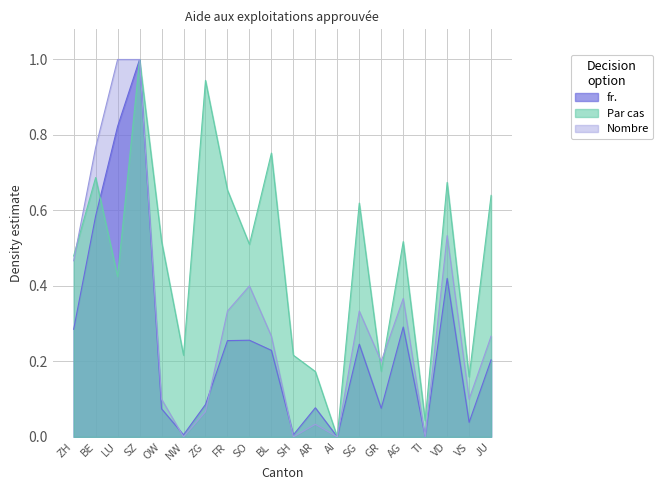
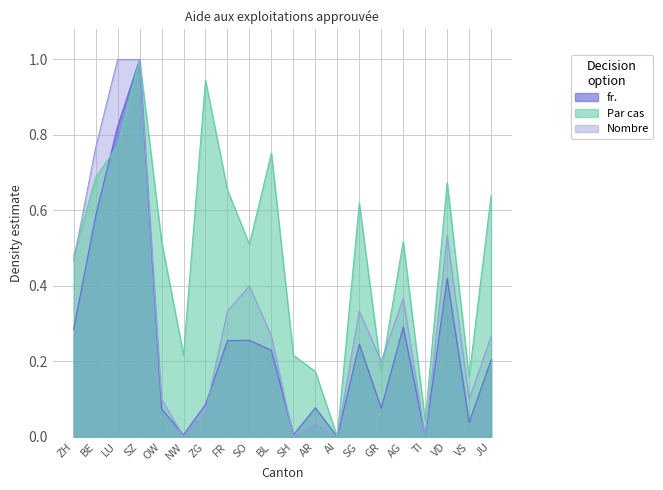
  {
    "fr.": {
      "ZH": 0.29,
      "BE": 0.59,
      "LU": 0.82,
      "OW": 0.07,
      "ZG": 0.09,
      "FR": 0.26,
      "SO": 0.26,
      "BL": 0.23,
      "AR": 0.08,
      "SG": 0.25,
      "GR": 0.08,
      "AG": 0.29,
      "VD": 0.42,
      "VS": 0.04,
      "JU": 0.20
    },
    "Par cas": {
      "ZH": 0.48,
      "BE": 0.69,
-     "LU": 0.42,
+     "LU": 0.77,
      "OW": 0.52,
      "NW": 0.22,
      "ZG": 0.94,
      "FR": 0.65,
      "SO": 0.51,
      "BL": 0.75,
      "SH": 0.22,
      "AR": 0.17,
      "SG": 0.62,
      "GR": 0.17,
      "AG": 0.52,
      "TI": 0.04,
      "VD": 0.67,
      "VS": 0.16,
      "JU": 0.64
    },
    "Nombre": {
      "ZH": 0.47,
      "BE": 0.77,
      "LU": 1.00,
      "OW": 0.10,
      "ZG": 0.07,
      "FR": 0.33,
      "SO": 0.40,
      "BL": 0.27,
      "AR": 0.03,
      "SG": 0.33,
      "GR": 0.20,
      "AG": 0.37,
      "VD": 0.53,
      "VS": 0.10,
      "JU": 0.27
    }
  }
